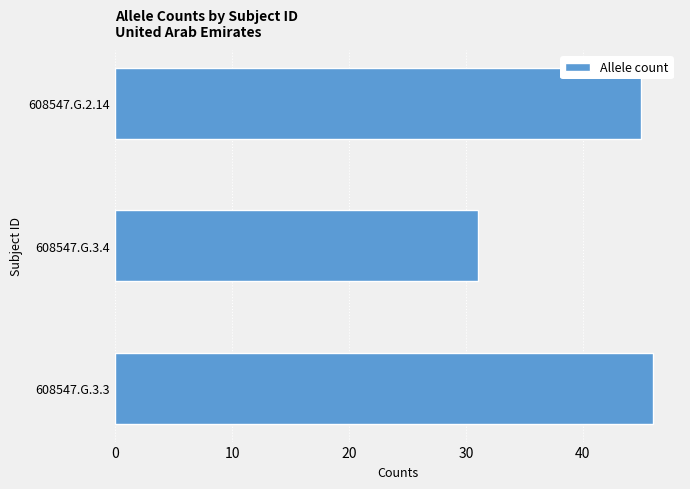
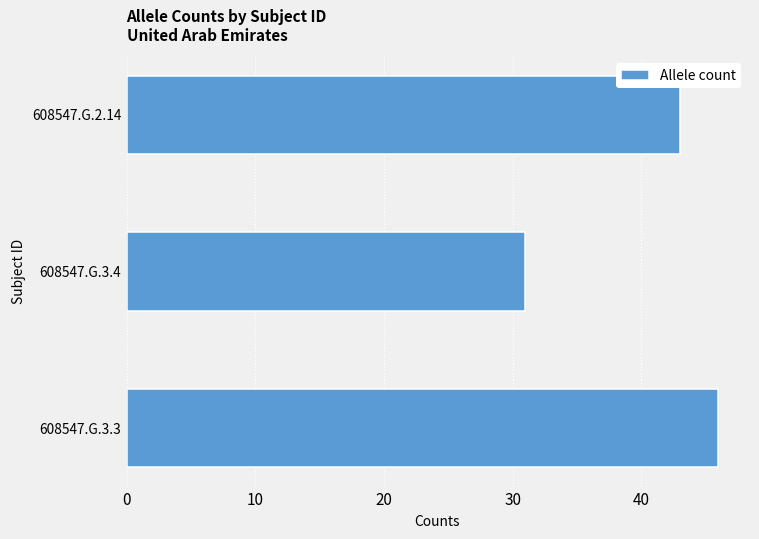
  {
-   "608547.G.2.14": 45,
+   "608547.G.2.14": 43,
    "608547.G.3.4": 31,
    "608547.G.3.3": 46
  }
